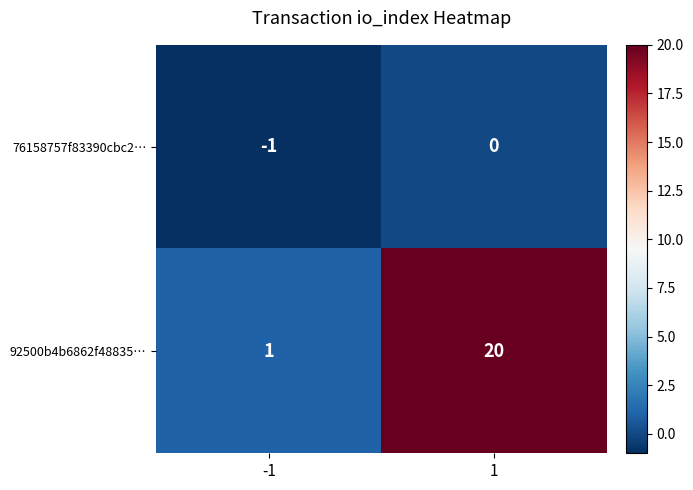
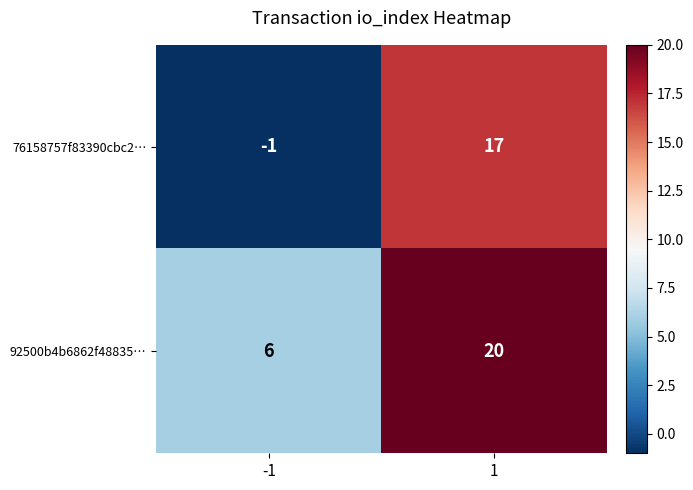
  {
    "76158757f83390cbc2…": {
      "-1": -1,
-     "1": 0
+     "1": 17
    },
    "92500b4b6862f48835…": {
-     "-1": 1,
+     "-1": 6,
      "1": 20
    }
  }
